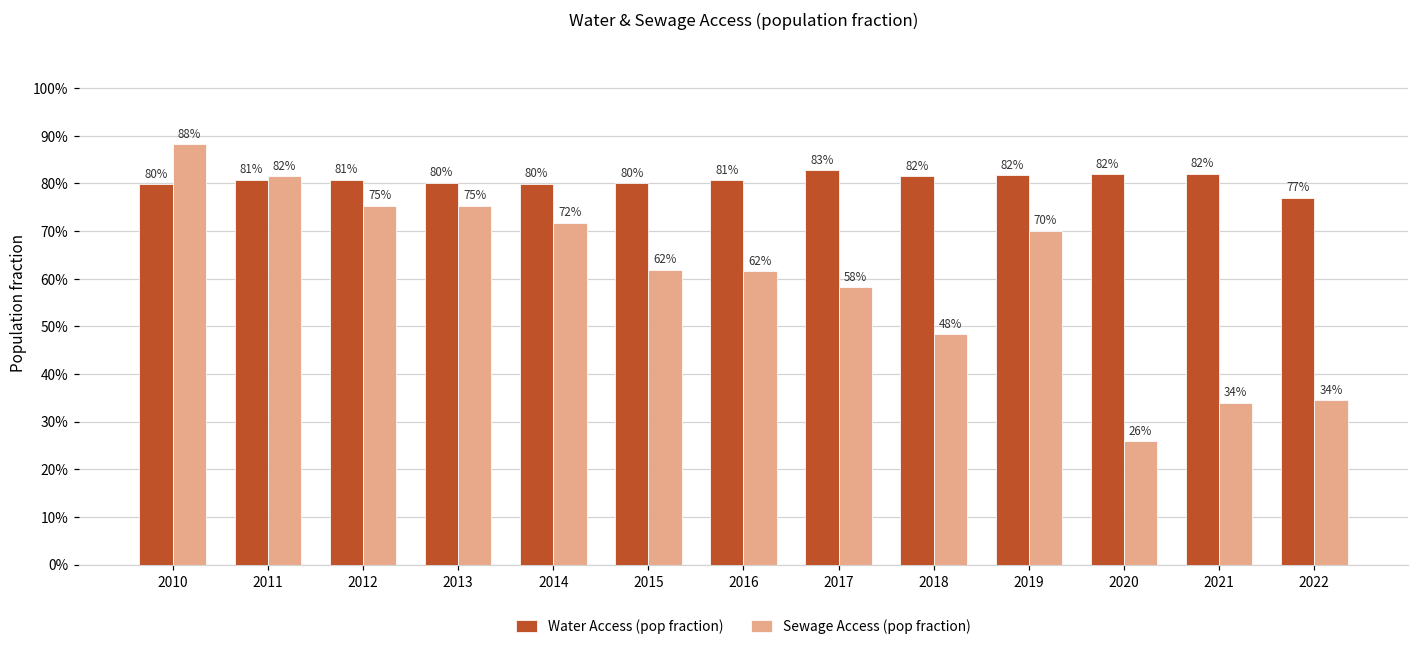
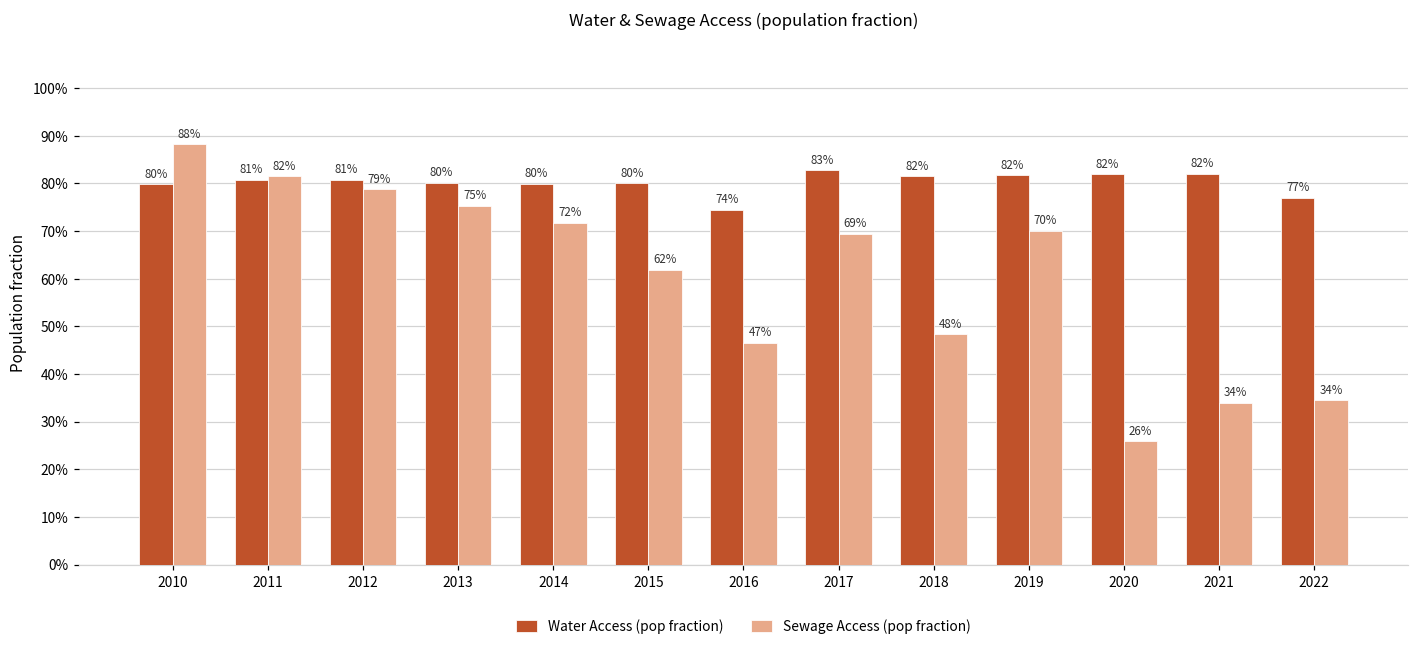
  {
    "Water Access (pop fraction)": {
      "2010": "80%",
      "2011": "81%",
      "2012": "81%",
      "2013": "80%",
      "2014": "80%",
      "2015": "80%",
-     "2016": "81%",
+     "2016": "74%",
      "2017": "83%",
      "2018": "82%",
      "2019": "82%",
      "2020": "82%",
      "2021": "82%",
      "2022": "77%"
    },
    "Sewage Access (pop fraction)": {
      "2010": "88%",
      "2011": "82%",
-     "2012": "75%",
+     "2012": "79%",
      "2013": "75%",
      "2014": "72%",
      "2015": "62%",
-     "2016": "62%",
-     "2017": "58%",
+     "2016": "47%",
+     "2017": "69%",
      "2018": "48%",
      "2019": "70%",
      "2020": "26%",
      "2021": "34%",
      "2022": "34%"
    }
  }
